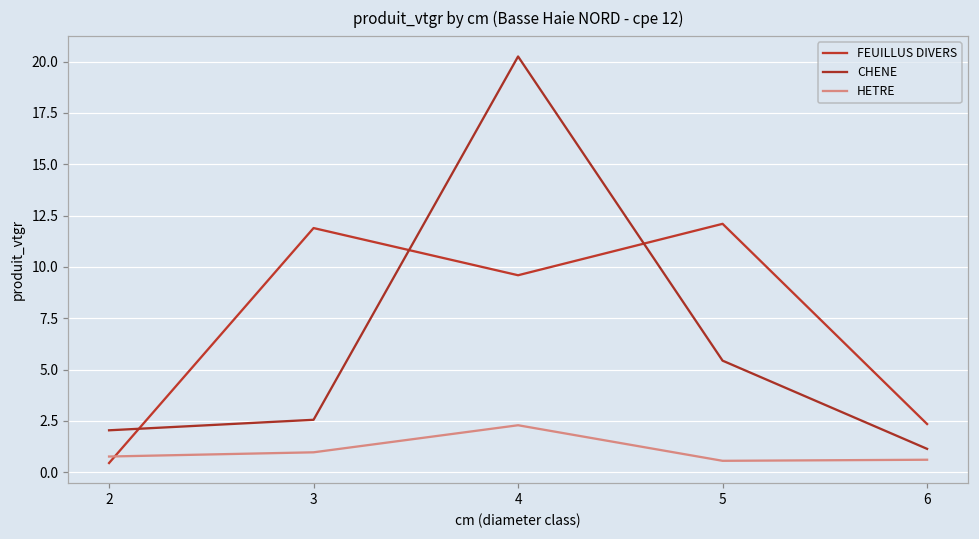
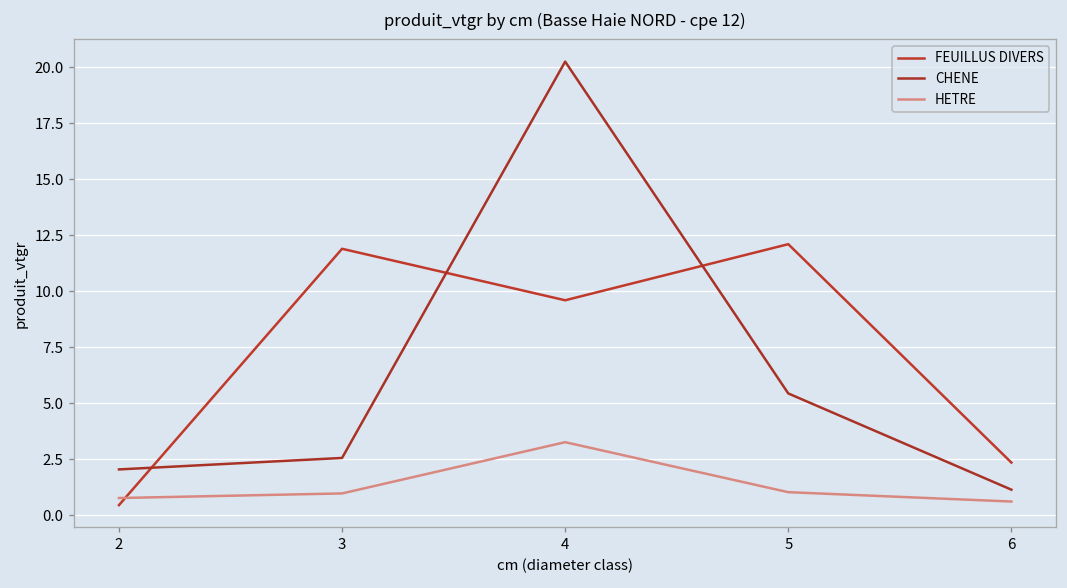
  {
    "HETRE": {
      "2": 0.8,
      "3": 1.0,
-     "4": 2.3,
-     "5": 0.6,
+     "4": 3.3,
+     "5": 1.0,
      "6": 0.6
    }
  }
